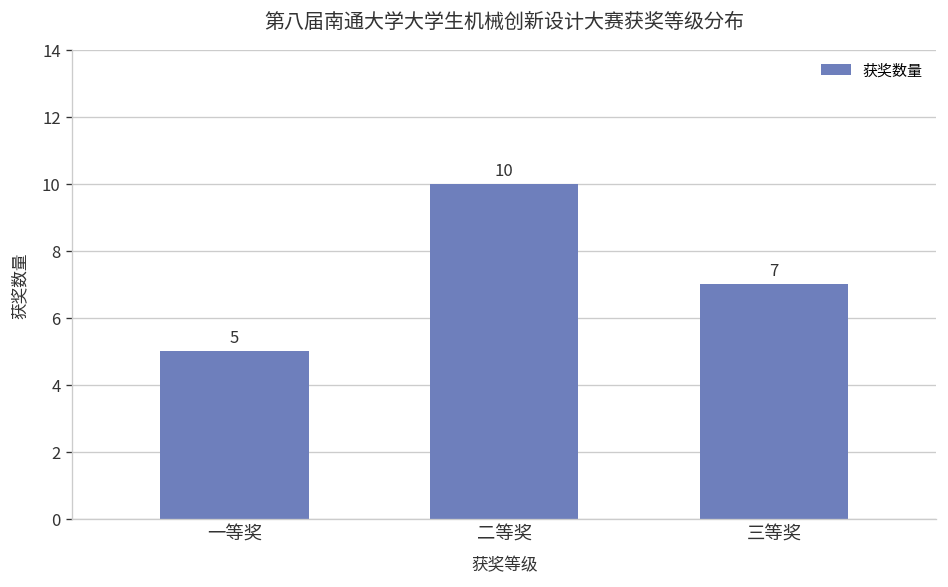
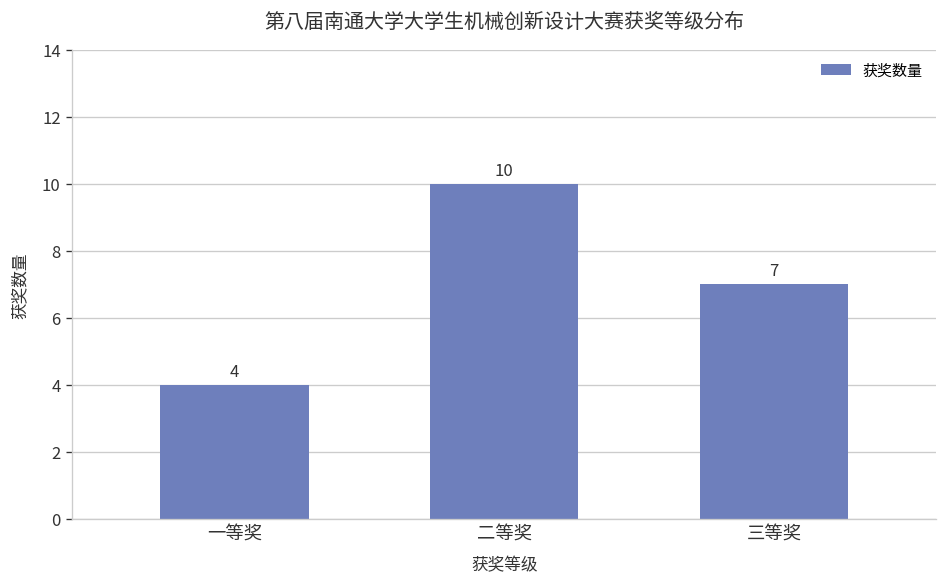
  {
-   "一等奖": 5,
+   "一等奖": 4,
    "二等奖": 10,
    "三等奖": 7
  }
